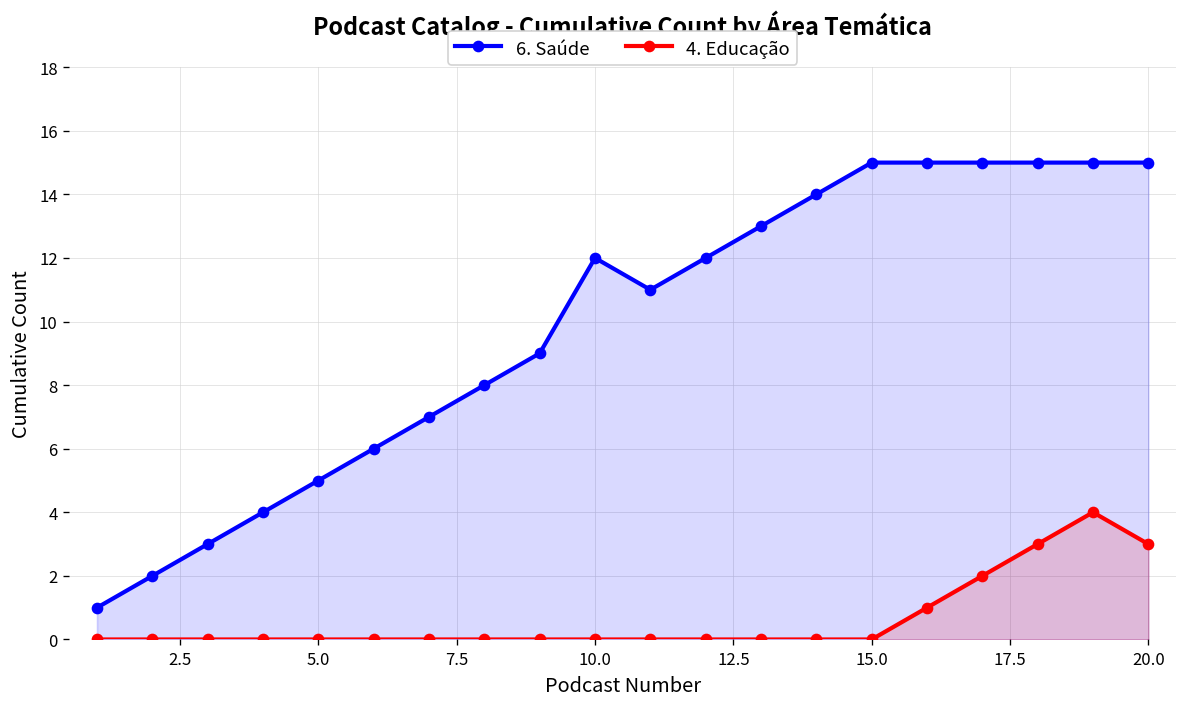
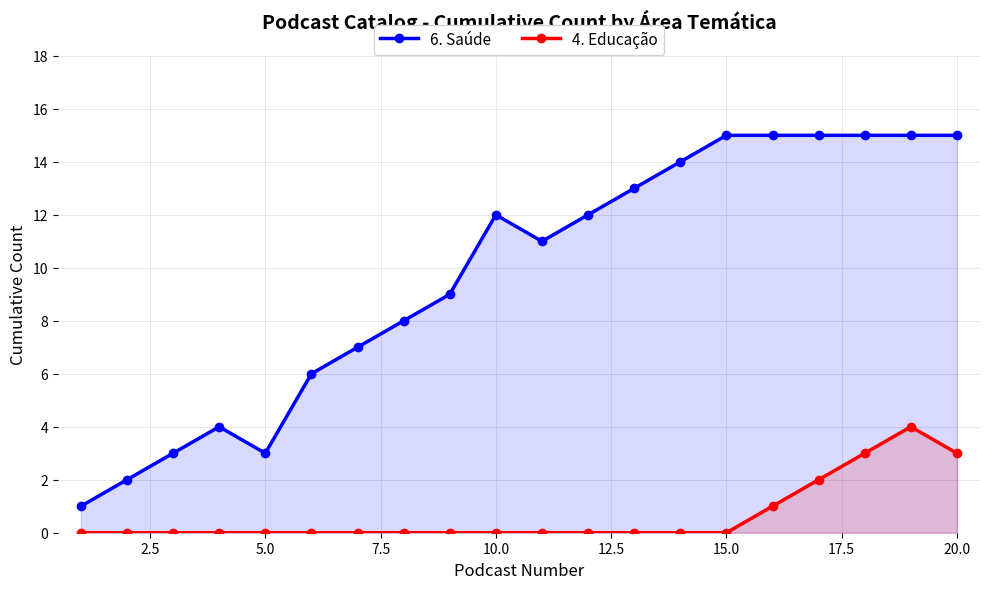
  {
    "6. Saúde": {
-     "5.0": 5,
+     "5.0": 3,
      "10.0": 12,
      "15.0": 15,
      "20.0": 15
    },
    "4. Educação": {
      "5.0": 0,
      "10.0": 0,
      "15.0": 0,
      "20.0": 3
    }
  }
